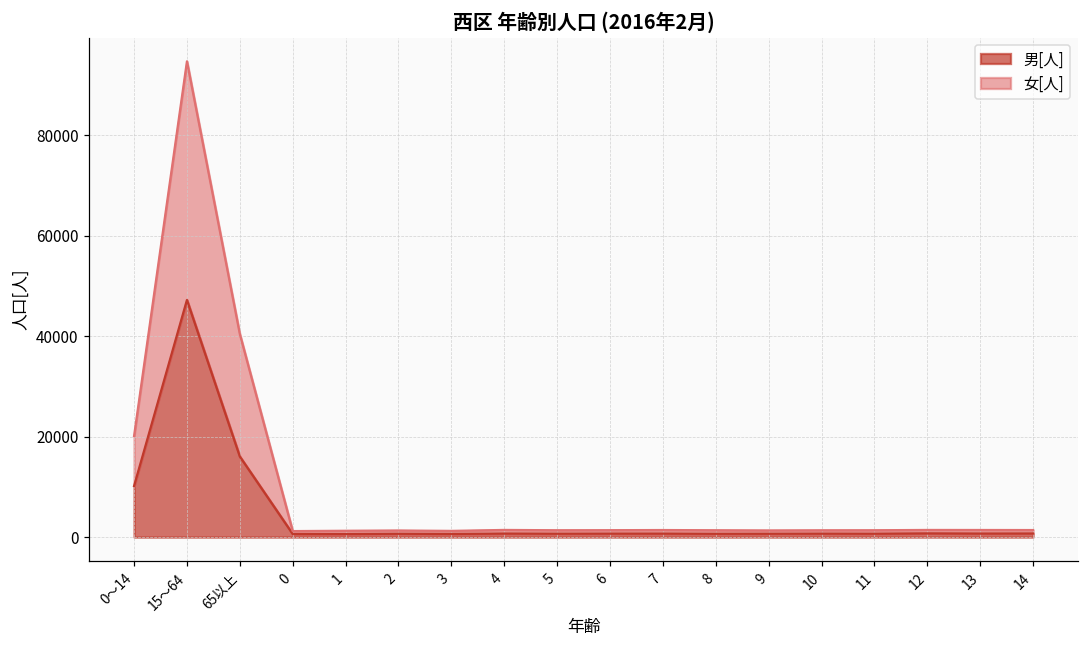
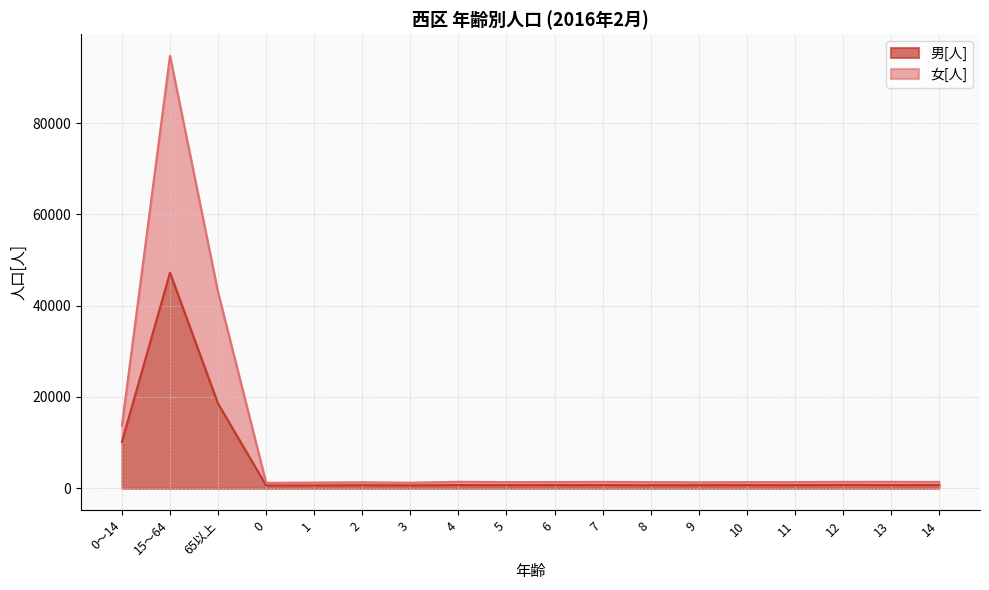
  {
    "男[人]": {
      "0～14": 10000,
      "15～64": 47000,
-     "65以上": 16000,
+     "65以上": 19000,
      "0": 1000,
      "1": 1000,
      "2": 1000,
      "3": 1000,
      "4": 1000,
      "5": 1000,
      "6": 1000,
      "7": 1000,
      "8": 1000,
      "9": 1000,
      "10": 1000,
      "11": 1000,
      "12": 1000,
      "13": 1000,
      "14": 1000
    },
    "女[人]": {
-     "0～14": 10000,
+     "0～14": 4000,
      "15～64": 48000,
      "65以上": 24000,
      "0": 1000,
      "1": 1000,
      "2": 1000,
      "3": 1000,
      "4": 1000,
      "5": 1000,
      "6": 1000,
      "7": 1000,
      "8": 1000,
      "9": 1000,
      "10": 1000,
      "11": 1000,
      "12": 1000,
      "13": 1000,
      "14": 1000
    }
  }
